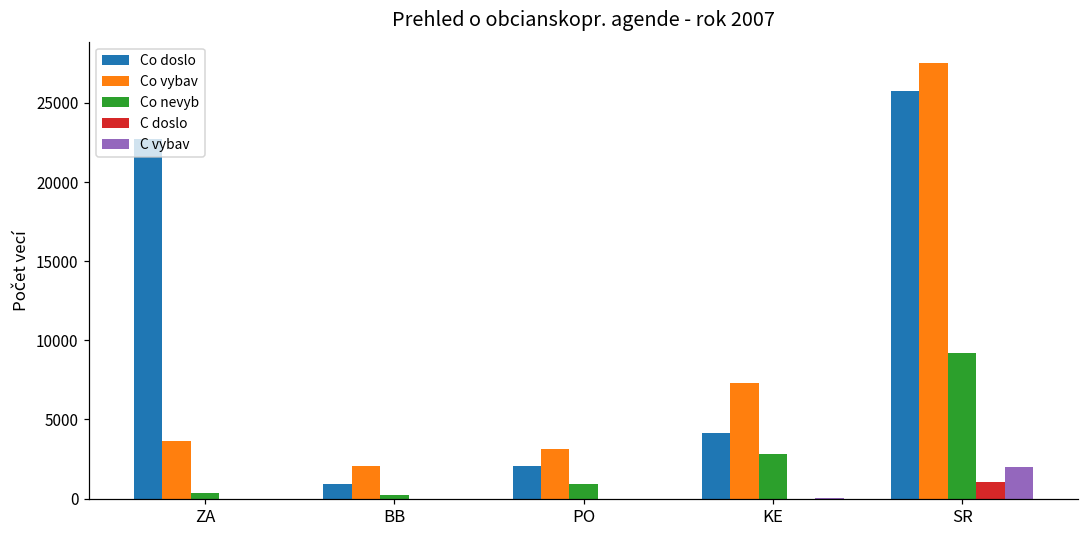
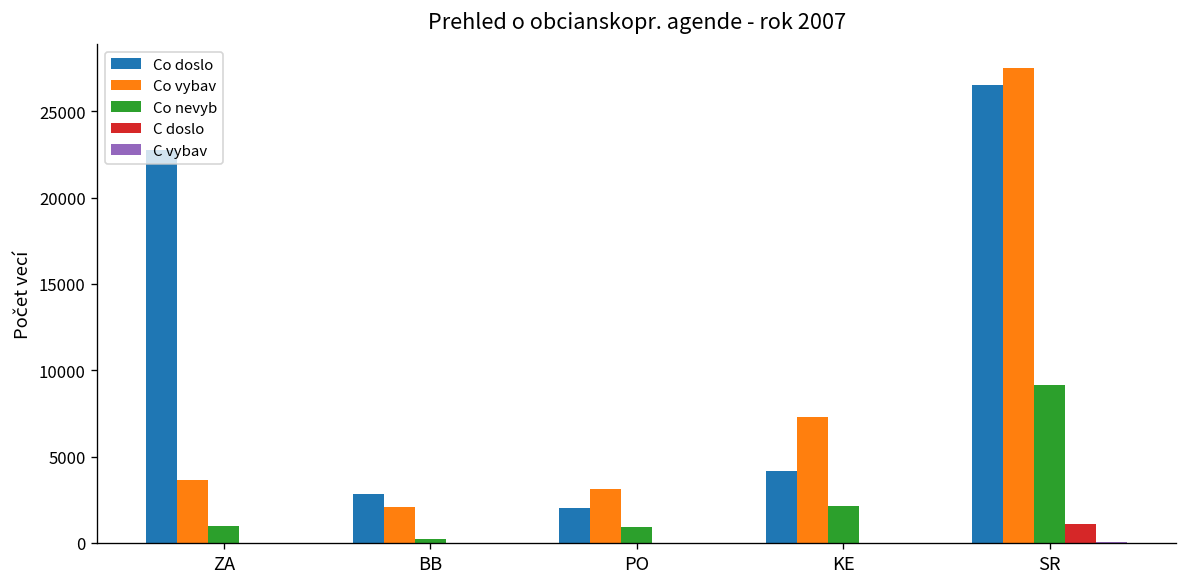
  {
    "Co doslo": {
-     "BB": 900,
+     "BB": 2800,
      "PO": 2000,
      "KE": 4100,
-     "SR": 25700
+     "SR": 26500
    },
    "Co vybav": {
      "ZA": 3600,
      "BB": 2100,
      "PO": 3100,
      "KE": 7300,
      "SR": 27500
    },
    "Co nevyb": {
-     "ZA": 400,
+     "ZA": 1000,
      "BB": 200,
      "PO": 900,
-     "KE": 2800,
+     "KE": 2200,
      "SR": 9200
    },
    "C doslo": {
      "ZA": 0,
      "BB": 0,
      "PO": 0,
      "KE": 0,
      "SR": 1100
    },
    "C vybav": {
      "BB": 0,
-     "SR": 2000
+     "SR": 100
    }
  }
